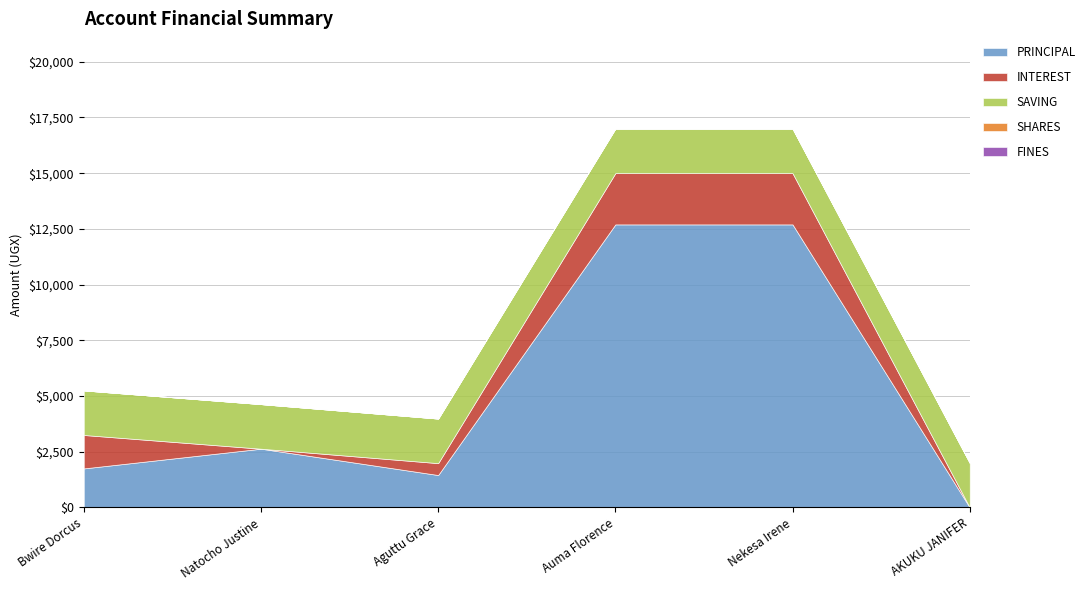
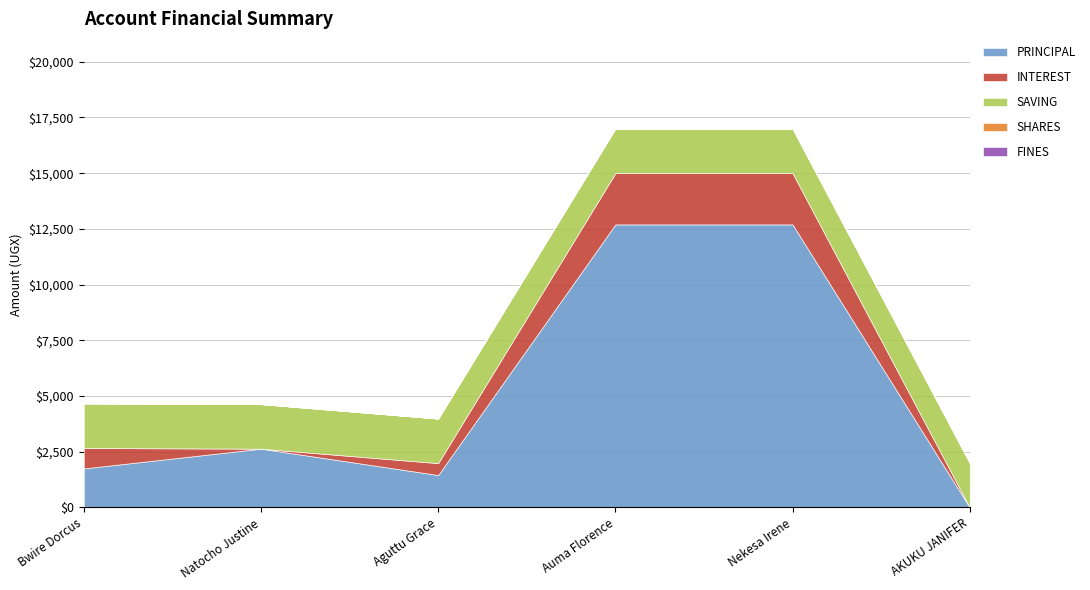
  {
    "PRINCIPAL": {
      "Bwire Dorcus": "$1,800",
      "Aguttu Grace": "$1,500",
      "Auma Florence": "$12,700",
      "Nekesa Irene": "$12,700"
    },
    "INTEREST": {
-     "Bwire Dorcus": "$1,500",
+     "Bwire Dorcus": "$900",
      "Aguttu Grace": "$500",
      "Auma Florence": "$2,300",
      "Nekesa Irene": "$2,300"
    }
  }
